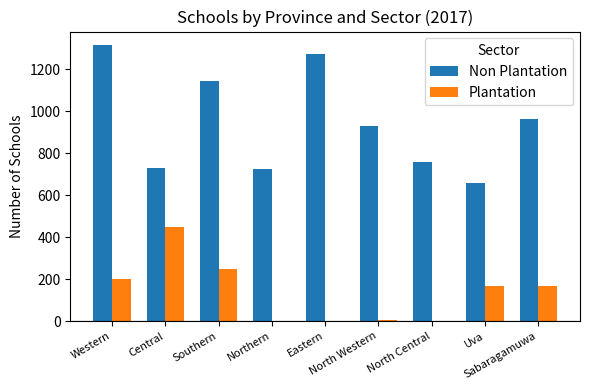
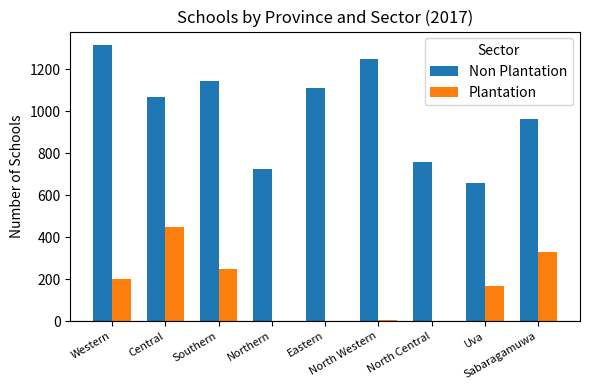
  {
    "Non Plantation": {
      "Western": 1320,
-     "Central": 730,
+     "Central": 1070,
      "Southern": 1140,
      "Northern": 730,
-     "Eastern": 1270,
-     "North Western": 930,
+     "Eastern": 1110,
+     "North Western": 1250,
      "North Central": 760,
      "Uva": 660,
      "Sabaragamuwa": 960
    },
    "Plantation": {
      "Western": 200,
      "Central": 450,
      "Southern": 250,
      "Northern": 0,
      "Eastern": 0,
      "North Central": 0,
      "Uva": 170,
-     "Sabaragamuwa": 170
+     "Sabaragamuwa": 330
    }
  }
